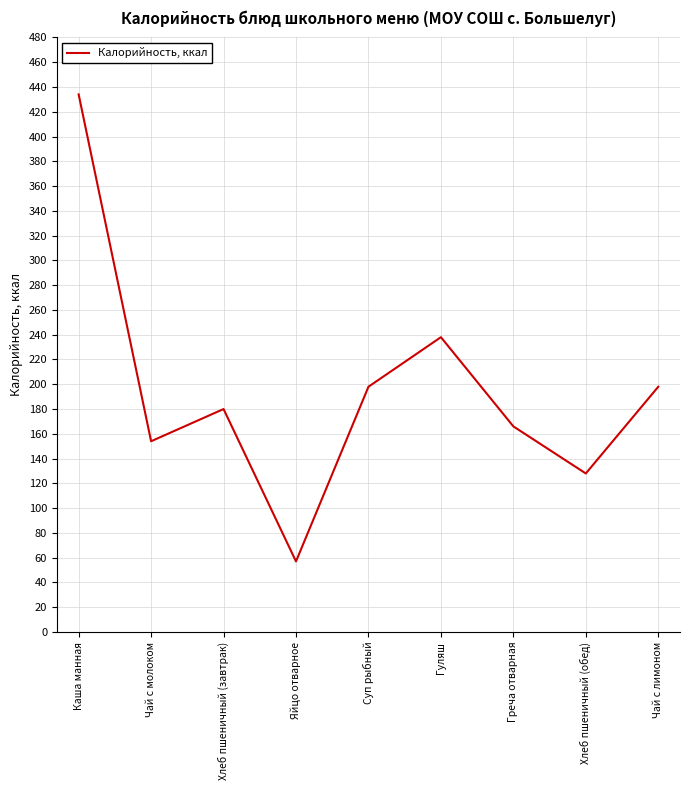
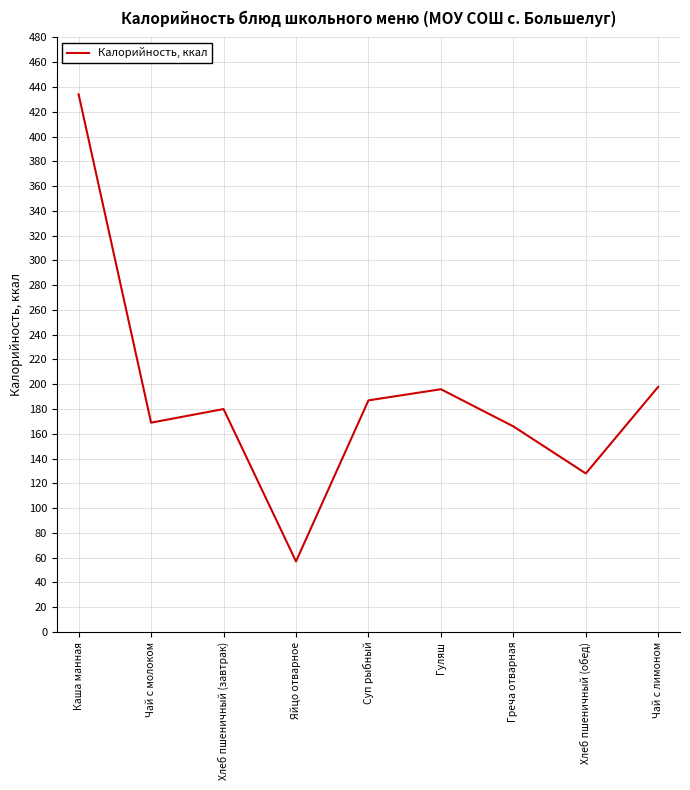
  {
    "Каша манная": 434,
-   "Чай с молоком": 154,
+   "Чай с молоком": 169,
    "Хлеб пшеничный (завтрак)": 180,
    "Яйцо отварное": 57,
-   "Суп рыбный": 198,
-   "Гуляш": 238,
+   "Суп рыбный": 187,
+   "Гуляш": 196,
    "Греча отварная": 166,
    "Хлеб пшеничный (обед)": 128,
    "Чай с лимоном": 198
  }
